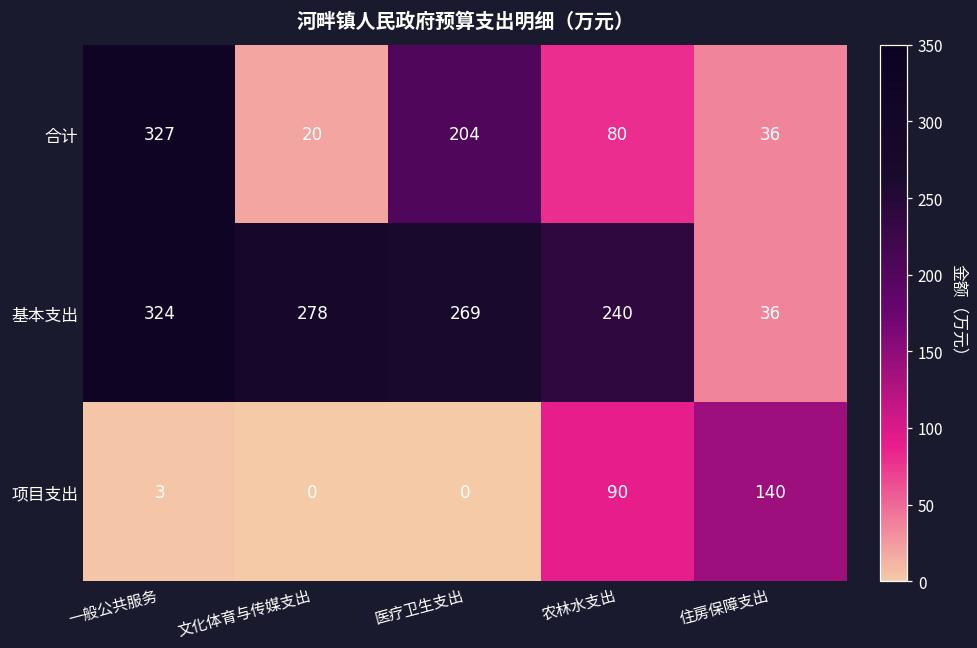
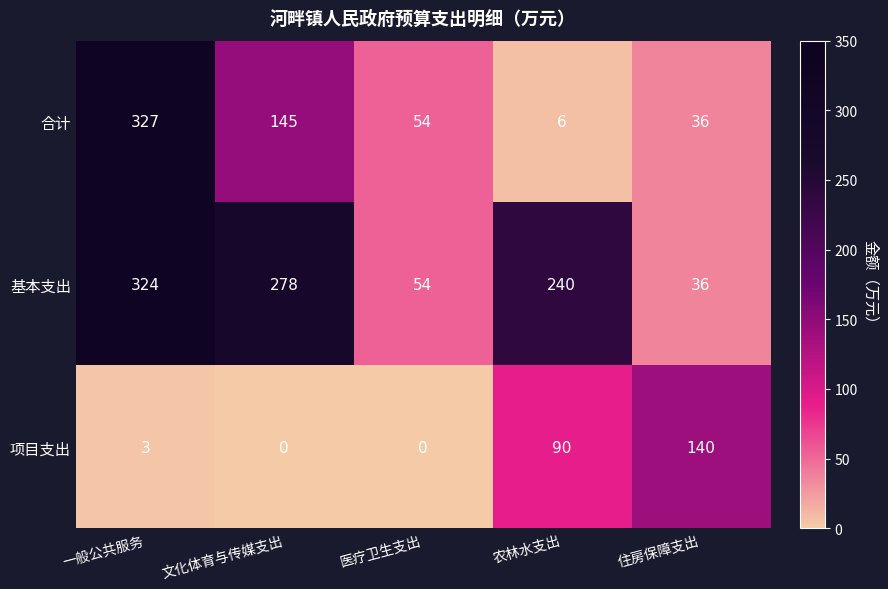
  {
    "合计": {
      "一般公共服务": 327,
-     "文化体育与传媒支出": 20,
-     "医疗卫生支出": 204,
-     "农林水支出": 80,
+     "文化体育与传媒支出": 145,
+     "医疗卫生支出": 54,
+     "农林水支出": 6,
      "住房保障支出": 36
    },
    "基本支出": {
      "一般公共服务": 324,
      "文化体育与传媒支出": 278,
-     "医疗卫生支出": 269,
+     "医疗卫生支出": 54,
      "农林水支出": 240,
      "住房保障支出": 36
    },
    "项目支出": {
      "一般公共服务": 3,
      "文化体育与传媒支出": 0,
      "医疗卫生支出": 0,
      "农林水支出": 90,
      "住房保障支出": 140
    }
  }
